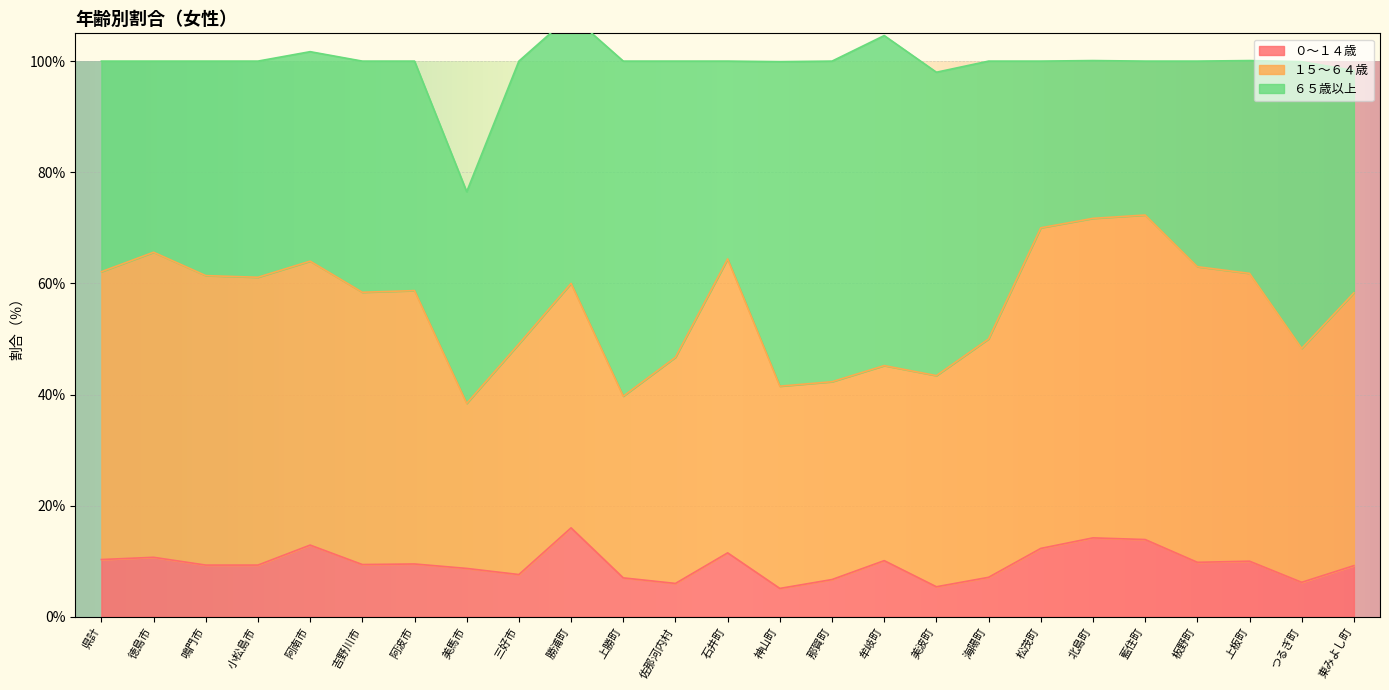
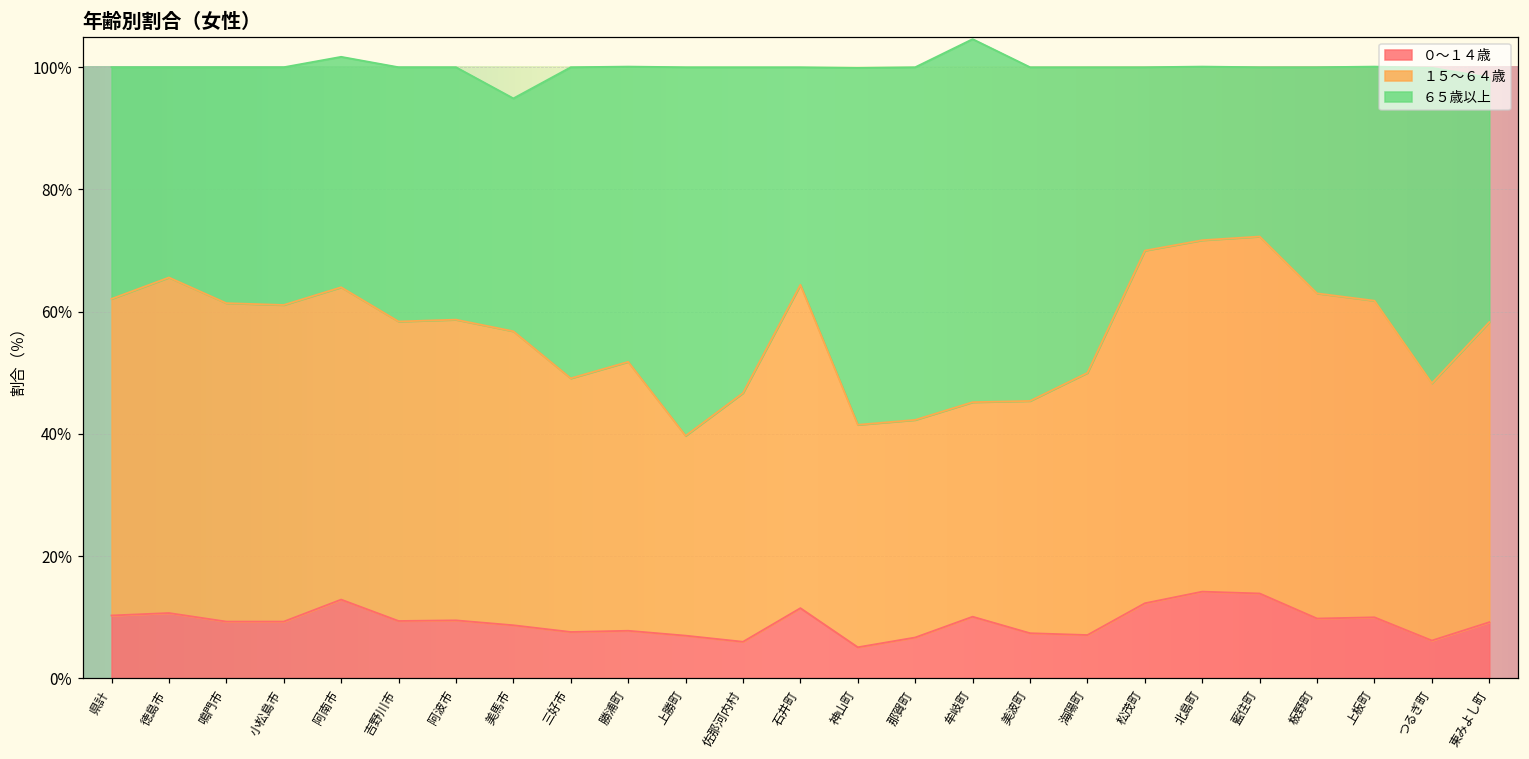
  {
    "０～１４歳": {
      "県計": "10%",
      "徳島市": "11%",
      "鳴門市": "9%",
      "小松島市": "9%",
      "阿南市": "13%",
      "吉野川市": "9%",
      "阿波市": "10%",
      "美馬市": "9%",
      "三好市": "8%",
-     "勝浦町": "16%",
+     "勝浦町": "8%",
      "上勝町": "7%",
      "佐那河内村": "6%",
      "石井町": "12%",
      "神山町": "5%",
      "那賀町": "7%",
      "牟岐町": "10%",
-     "美波町": "5%",
+     "美波町": "7%",
      "海陽町": "7%",
      "松茂町": "12%",
      "北島町": "14%",
      "藍住町": "14%",
      "板野町": "10%",
      "上板町": "10%",
      "つるぎ町": "6%",
      "東みよし町": "9%"
    },
    "１５～６４歳": {
      "県計": "52%",
      "徳島市": "55%",
      "鳴門市": "52%",
      "小松島市": "52%",
      "阿南市": "51%",
      "吉野川市": "49%",
      "阿波市": "49%",
-     "美馬市": "30%",
+     "美馬市": "48%",
      "三好市": "42%",
      "勝浦町": "44%",
      "上勝町": "33%",
      "佐那河内村": "41%",
      "石井町": "53%",
      "神山町": "36%",
      "那賀町": "36%",
      "牟岐町": "35%",
      "美波町": "38%",
      "海陽町": "43%",
      "松茂町": "58%",
      "北島町": "58%",
      "藍住町": "58%",
      "板野町": "53%",
      "上板町": "52%",
      "つるぎ町": "42%",
      "東みよし町": "49%"
    },
    "６５歳以上": {
      "県計": "38%",
      "徳島市": "34%",
      "鳴門市": "39%",
      "小松島市": "39%",
      "阿南市": "38%",
      "吉野川市": "42%",
      "阿波市": "41%",
      "美馬市": "38%",
      "三好市": "51%",
      "上勝町": "60%",
      "佐那河内村": "53%",
      "石井町": "36%",
      "神山町": "58%",
      "那賀町": "58%",
      "牟岐町": "59%",
      "美波町": "55%",
      "海陽町": "50%",
      "松茂町": "30%",
      "北島町": "28%",
      "藍住町": "28%",
      "板野町": "37%",
      "上板町": "38%"
    }
  }
